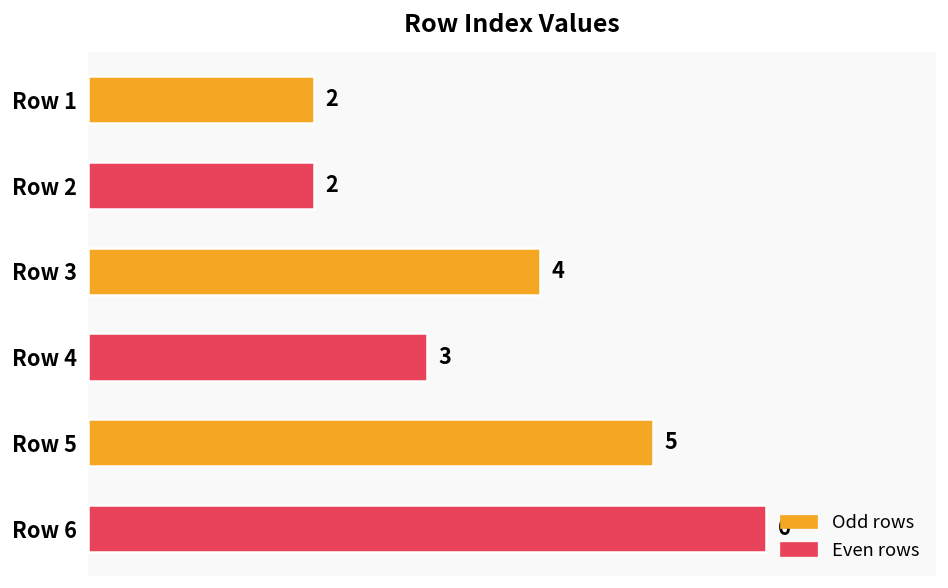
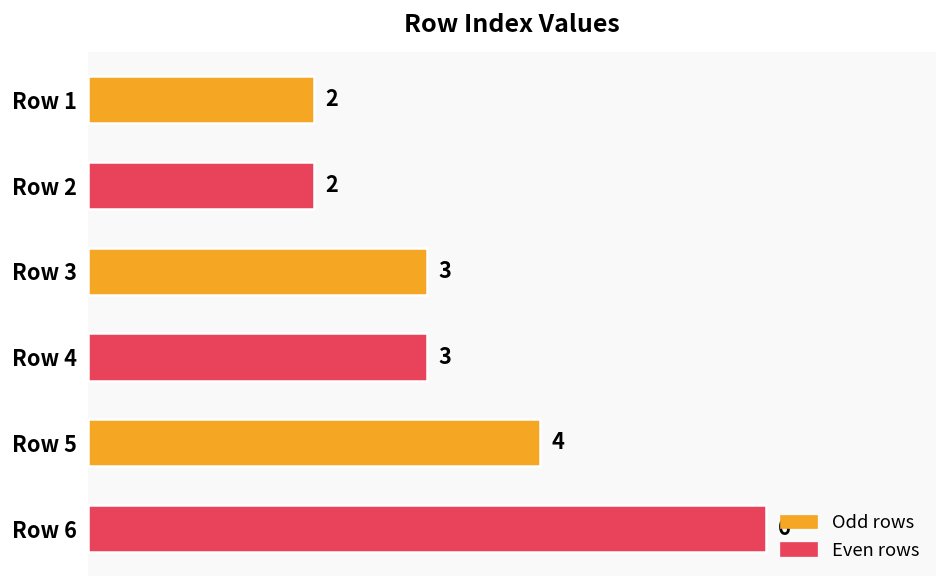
  {
    "Row 1": 2,
    "Row 2": 2,
-   "Row 3": 4,
+   "Row 3": 3,
    "Row 4": 3,
-   "Row 5": 5,
+   "Row 5": 4,
    "Row 6": 6
  }
